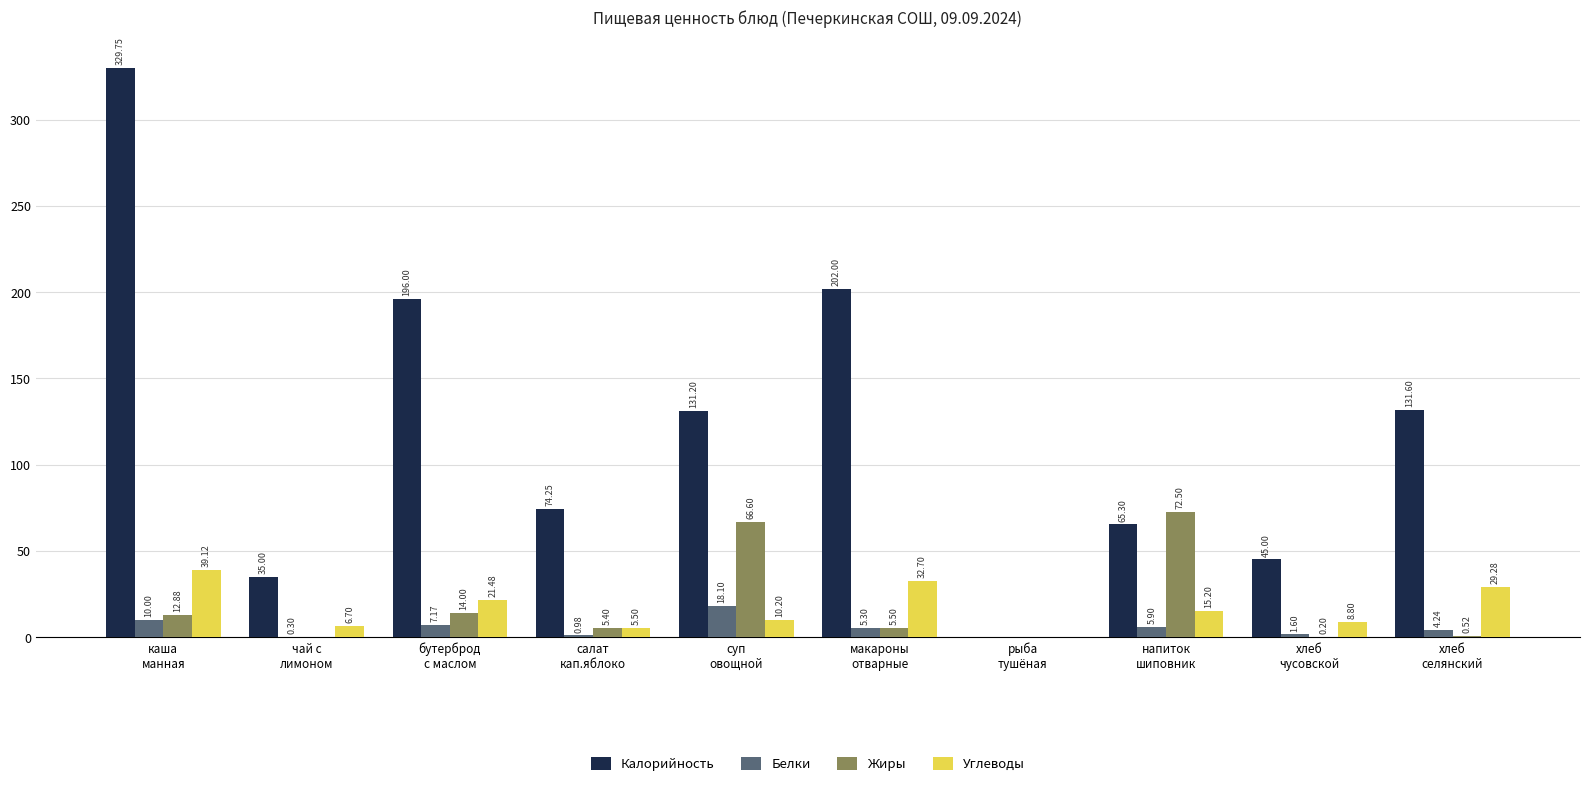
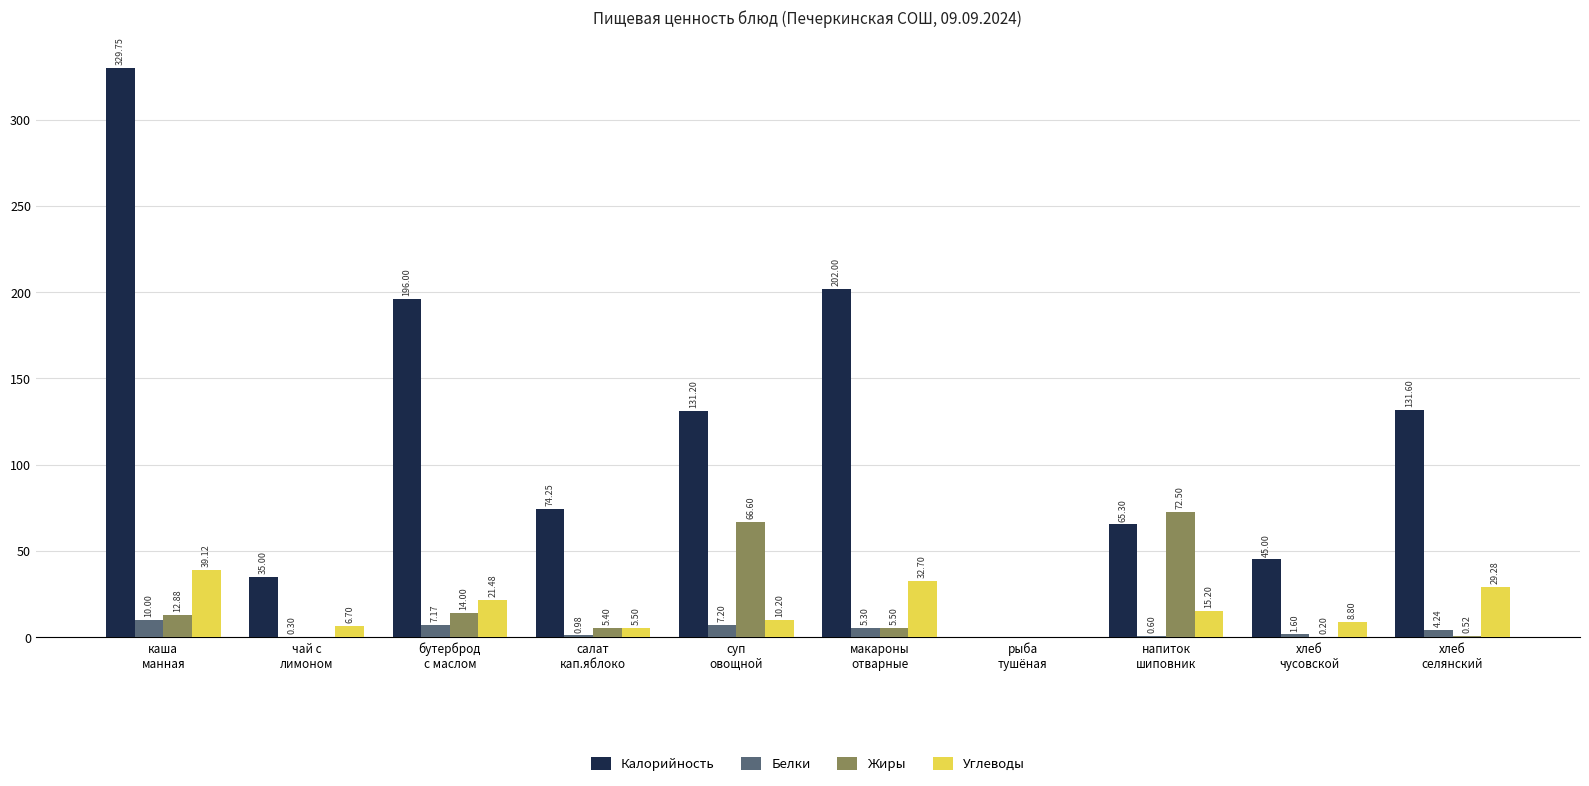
  {
    "Калорийность": {
      "каша манная": 329.75,
      "чай с лимоном": 35.00,
      "бутерброд с маслом": 196.00,
      "салат кап.яблоко": 74.25,
      "суп овощной": 131.20,
      "макароны отварные": 202.00,
      "напиток шиповник": 65.30,
      "хлеб чусовской": 45.00,
      "хлеб селянский": 131.60
    },
    "Белки": {
      "каша манная": 10.00,
      "чай с лимоном": 0.30,
      "бутерброд с маслом": 7.17,
      "салат кап.яблоко": 0.98,
-     "суп овощной": 18.10,
+     "суп овощной": 7.20,
      "макароны отварные": 5.30,
-     "напиток шиповник": 5.90,
+     "напиток шиповник": 0.60,
      "хлеб чусовской": 1.60,
      "хлеб селянский": 4.24
    },
    "Жиры": {
      "каша манная": 12.88,
      "бутерброд с маслом": 14.00,
      "салат кап.яблоко": 5.40,
      "суп овощной": 66.60,
      "макароны отварные": 5.50,
      "напиток шиповник": 72.50,
      "хлеб чусовской": 0.20,
      "хлеб селянский": 0.52
    },
    "Углеводы": {
      "каша манная": 39.12,
      "чай с лимоном": 6.70,
      "бутерброд с маслом": 21.48,
      "салат кап.яблоко": 5.50,
      "суп овощной": 10.20,
      "макароны отварные": 32.70,
      "напиток шиповник": 15.20,
      "хлеб чусовской": 8.80,
      "хлеб селянский": 29.28
    }
  }
